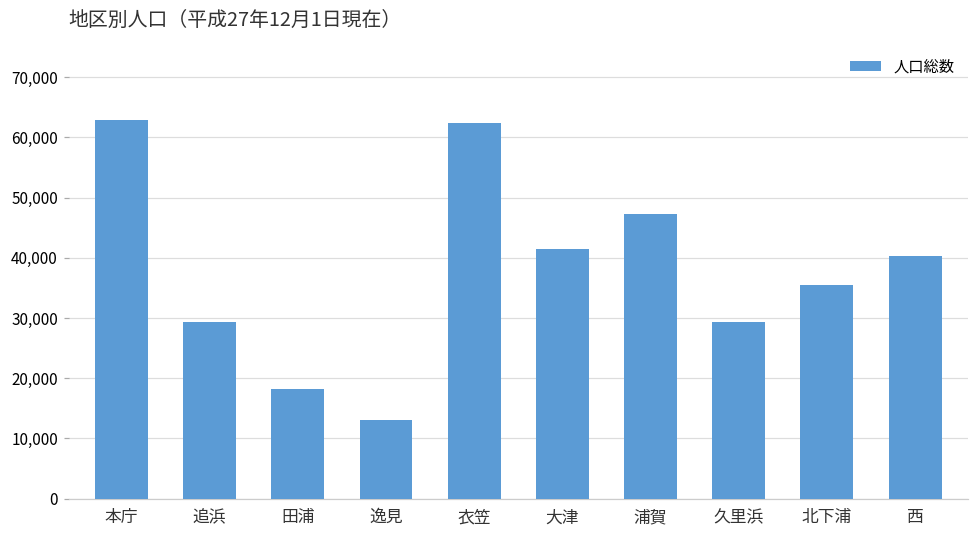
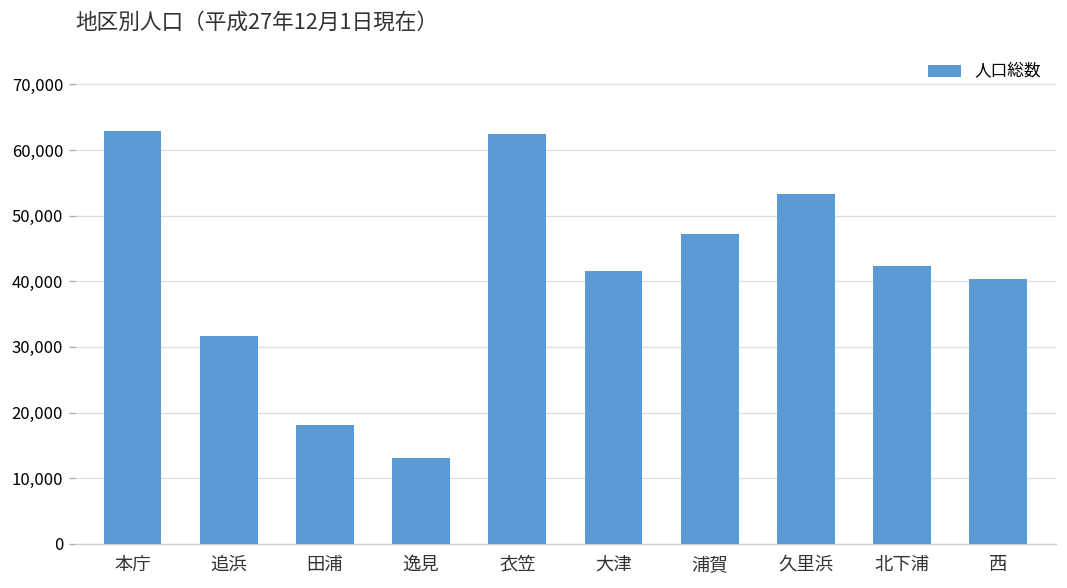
  {
    "本庁": "63,000",
-   "追浜": "29,000",
+   "追浜": "32,000",
    "田浦": "18,000",
    "逸見": "13,000",
    "衣笠": "62,000",
    "大津": "41,000",
    "浦賀": "47,000",
-   "久里浜": "29,000",
-   "北下浦": "35,000",
+   "久里浜": "53,000",
+   "北下浦": "42,000",
    "西": "40,000"
  }
